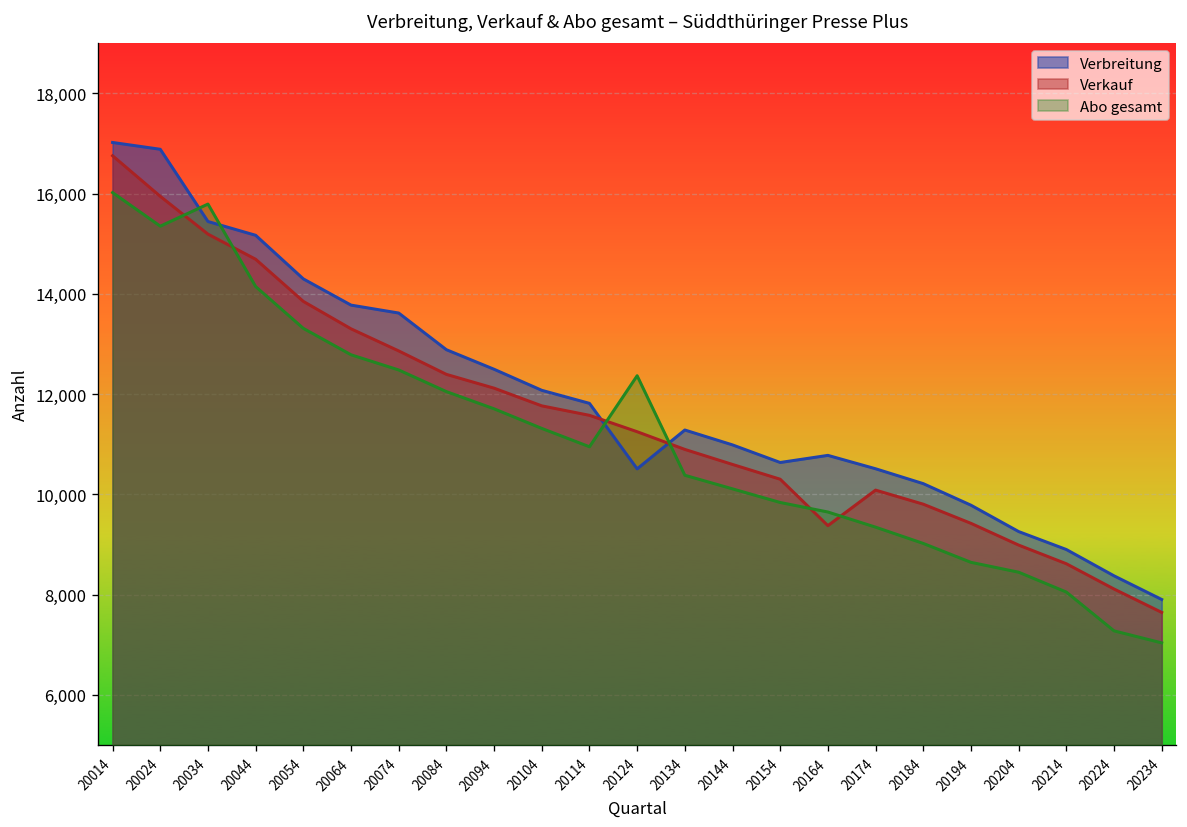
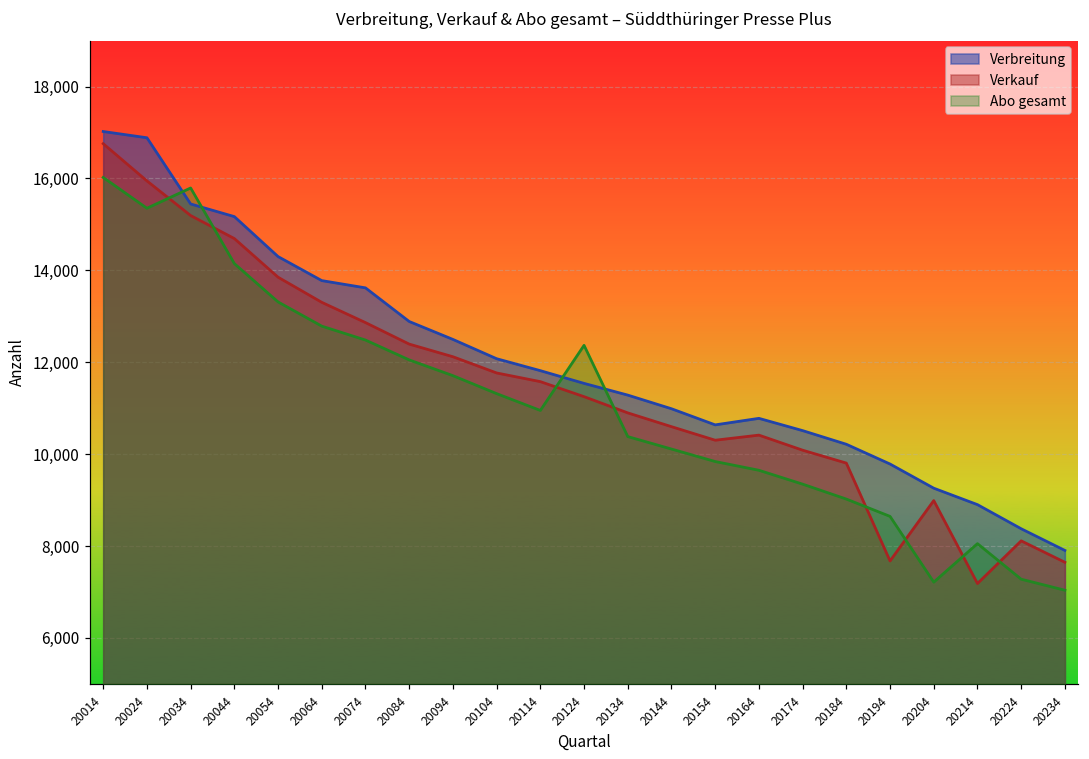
  {
    "Verbreitung": {
      "20014": "17,000",
      "20024": "16,900",
      "20034": "15,400",
      "20044": "15,200",
      "20054": "14,300",
      "20064": "13,800",
      "20074": "13,600",
      "20084": "12,900",
      "20094": "12,500",
      "20104": "12,100",
      "20114": "11,800",
-     "20124": "10,500",
+     "20124": "11,500",
      "20134": "11,300",
      "20144": "11,000",
      "20154": "10,600",
      "20164": "10,800",
      "20174": "10,500",
      "20184": "10,200",
      "20194": "9,800",
      "20204": "9,300",
      "20214": "8,900",
      "20224": "8,400",
      "20234": "7,900"
    },
    "Verkauf": {
      "20014": "16,800",
      "20024": "15,900",
      "20034": "15,200",
      "20044": "14,700",
      "20054": "13,900",
      "20064": "13,300",
      "20074": "12,900",
      "20084": "12,400",
      "20094": "12,100",
      "20104": "11,800",
      "20114": "11,600",
      "20124": "11,300",
      "20134": "10,900",
      "20144": "10,600",
      "20154": "10,300",
-     "20164": "9,400",
+     "20164": "10,400",
      "20174": "10,100",
      "20184": "9,800",
-     "20194": "9,400",
+     "20194": "7,700",
      "20204": "9,000",
-     "20214": "8,600",
+     "20214": "7,200",
      "20224": "8,100",
      "20234": "7,600"
    },
    "Abo gesamt": {
      "20014": "16,000",
      "20024": "15,400",
      "20034": "15,800",
      "20044": "14,100",
      "20054": "13,300",
      "20064": "12,800",
      "20074": "12,500",
      "20084": "12,100",
      "20094": "11,700",
      "20104": "11,300",
      "20114": "11,000",
      "20124": "12,400",
      "20134": "10,400",
      "20144": "10,100",
      "20154": "9,800",
      "20164": "9,600",
      "20174": "9,300",
      "20184": "9,000",
      "20194": "8,600",
-     "20204": "8,400",
+     "20204": "7,200",
      "20214": "8,100",
      "20224": "7,300",
      "20234": "7,000"
    }
  }
